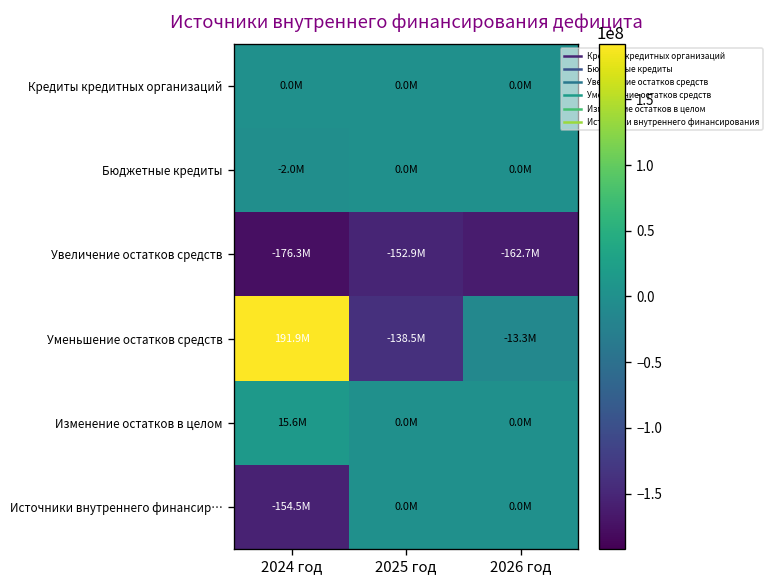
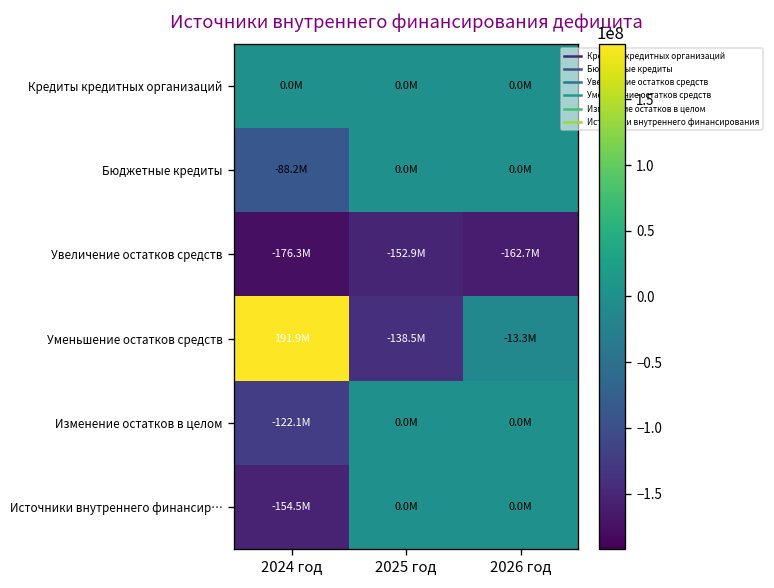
  {
    "Кредиты кредитных организаций": {
      "2024 год": "0.0M",
      "2025 год": "0.0M",
      "2026 год": "0.0M"
    },
    "Бюджетные кредиты": {
-     "2024 год": "-2.0M",
+     "2024 год": "-88.2M",
      "2025 год": "0.0M",
      "2026 год": "0.0M"
    },
    "Увеличение остатков средств": {
      "2024 год": "-176.3M",
      "2025 год": "-152.9M",
      "2026 год": "-162.7M"
    },
    "Уменьшение остатков средств": {
      "2024 год": "191.9M",
      "2025 год": "-138.5M",
      "2026 год": "-13.3M"
    },
    "Изменение остатков в целом": {
-     "2024 год": "15.6M",
+     "2024 год": "-122.1M",
      "2025 год": "0.0M",
      "2026 год": "0.0M"
    },
    "Источники внутреннего финансир…": {
      "2024 год": "-154.5M",
      "2025 год": "0.0M",
      "2026 год": "0.0M"
    }
  }
